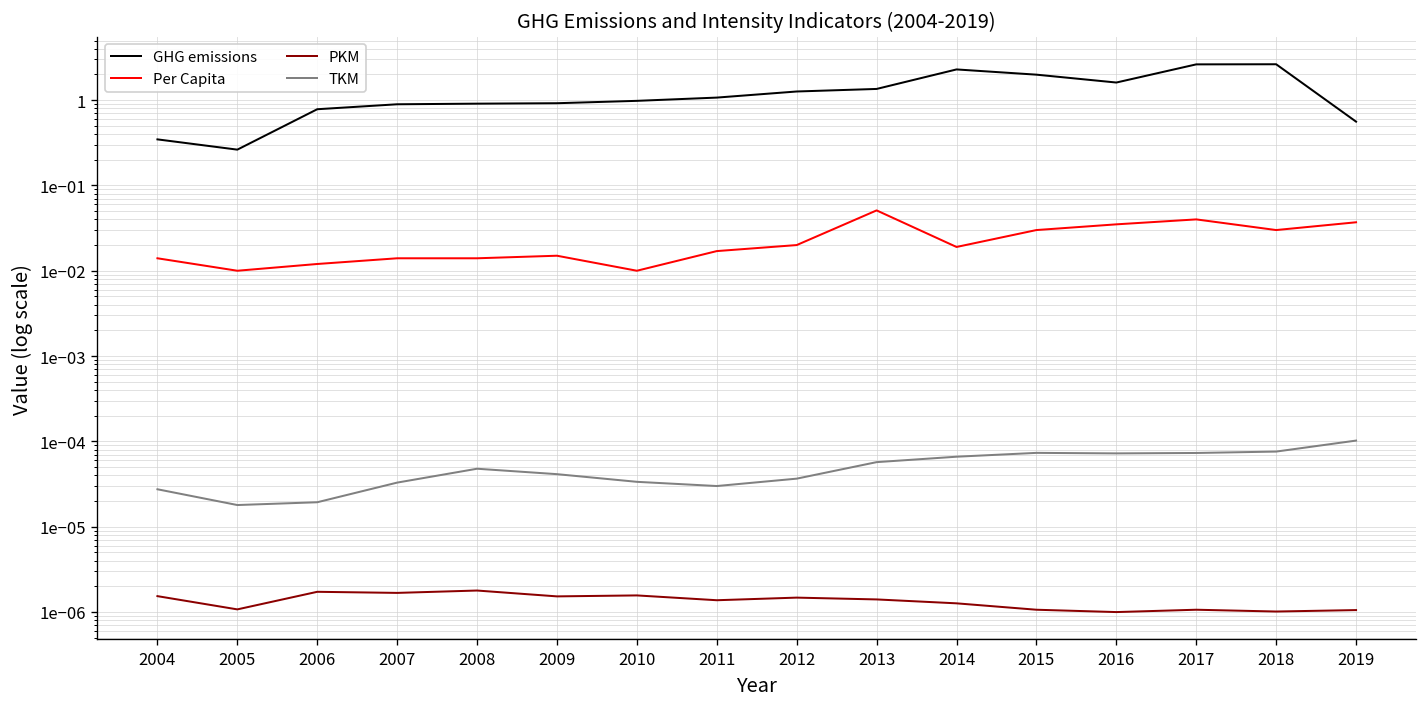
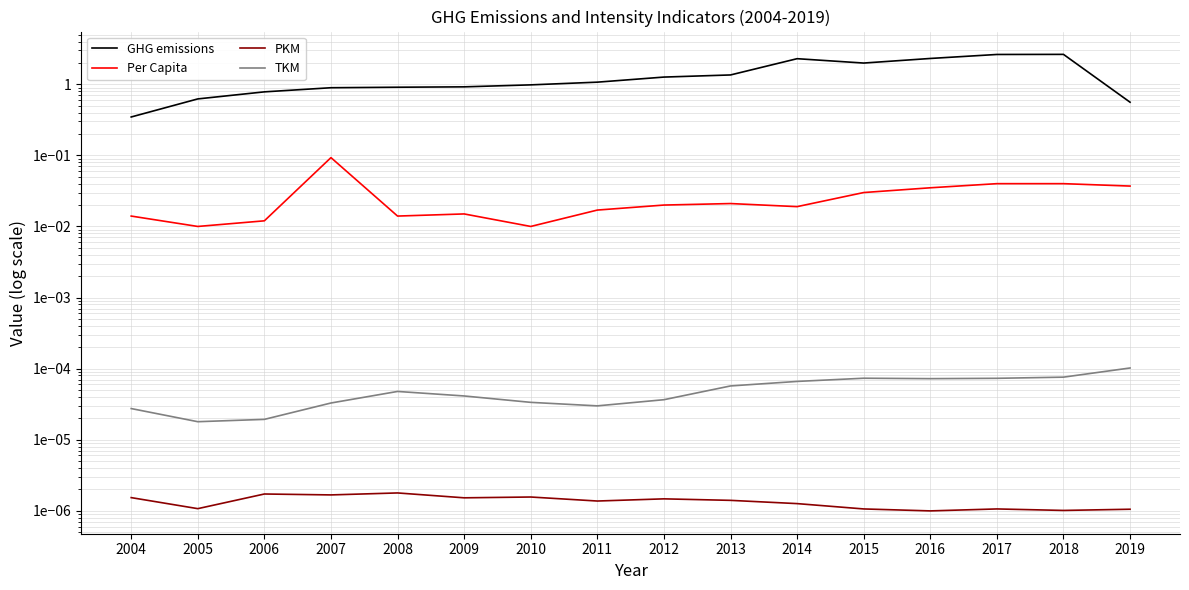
  {
    "GHG emissions": {
      "2004": 0.3,
-     "2005": 0.26,
+     "2005": 0.6,
      "2006": 0.8,
      "2007": 0.9,
      "2008": 0.9,
      "2009": 0.9,
      "2010": 1.0,
      "2011": 1.1,
      "2012": 1.3,
      "2013": 1.4,
      "2014": 2.3,
      "2015": 2.0,
-     "2016": 1.6,
+     "2016": 2.3,
      "2017": 2.6,
      "2018": 2.6,
      "2019": 0.6
    },
    "Per Capita": {
      "2004": 0.014,
      "2005": 0.010,
      "2006": 0.012,
-     "2007": 0.014,
+     "2007": 0.09,
      "2008": 0.014,
      "2009": 0.015,
      "2010": 0.010,
      "2011": 0.017,
      "2012": 0.020,
-     "2013": 0.05,
+     "2013": 0.021,
      "2014": 0.019,
      "2015": 0.030,
      "2016": 0.04,
      "2017": 0.04,
-     "2018": 0.03,
+     "2018": 0.04,
      "2019": 0.04
    },
    "PKM": {
      "2004": 0.0000015,
      "2005": 0.0000011,
      "2006": 0.0000017,
      "2007": 0.0000017,
      "2008": 0.0000018,
      "2009": 0.0000015,
      "2010": 0.0000016,
      "2011": 0.0000014,
      "2012": 0.0000015,
      "2013": 0.0000014,
      "2014": 0.0000013,
      "2015": 0.0000011,
      "2016": 0.0000010,
      "2017": 0.0000011,
      "2018": 0.0000010,
      "2019": 0.0000011
    },
    "TKM": {
      "2004": 0.000027,
      "2005": 0.000018,
      "2006": 0.000019,
      "2007": 0.00003,
      "2008": 0.00005,
      "2009": 0.00004,
      "2010": 0.00003,
      "2011": 0.000030,
      "2012": 0.00004,
      "2013": 0.00006,
      "2014": 0.00007,
      "2015": 0.00007,
      "2016": 0.00007,
      "2017": 0.00007,
      "2018": 0.00008,
      "2019": 0.00010
    }
  }
